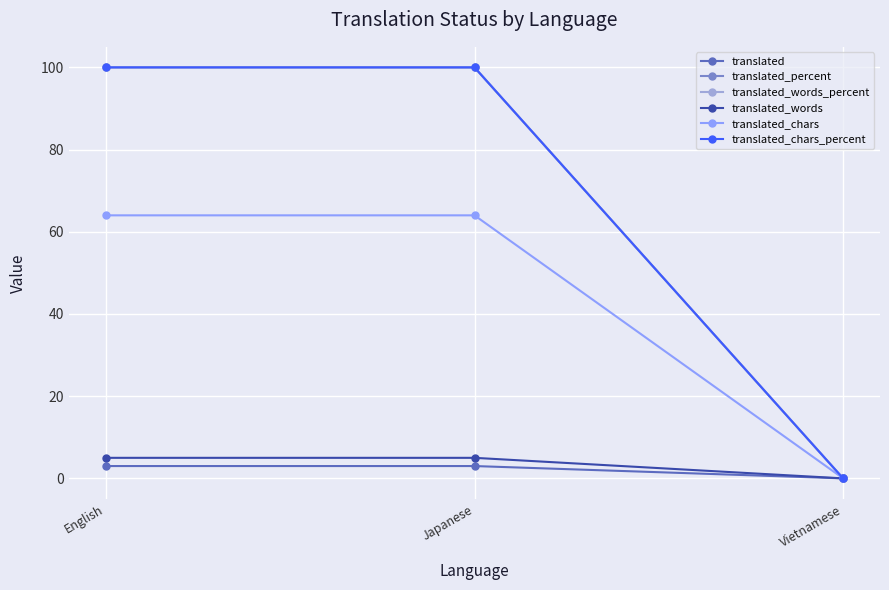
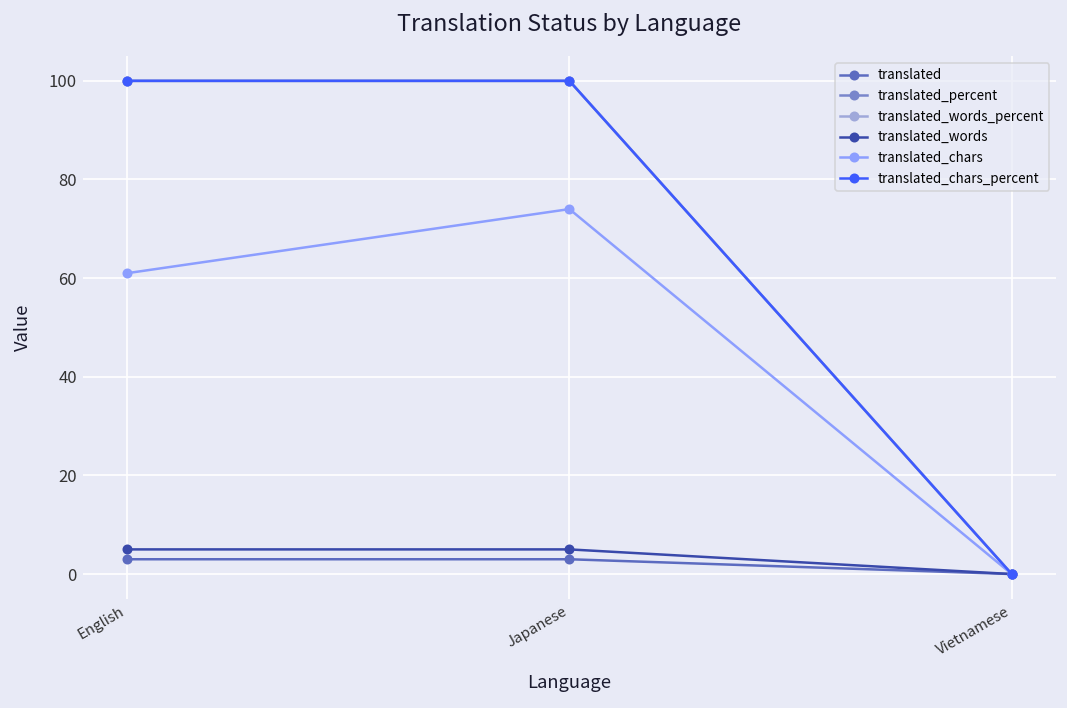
  {
    "translated_chars_percent": {
      "English": 100,
      "Japanese": 100
    },
    "translated_chars": {
-     "English": 64,
-     "Japanese": 64
+     "English": 61,
+     "Japanese": 74
    }
  }
